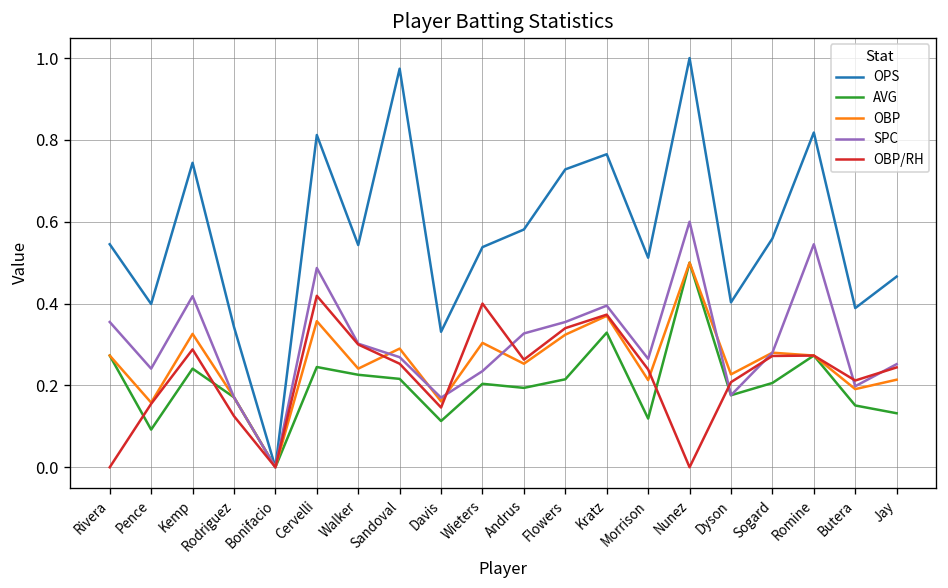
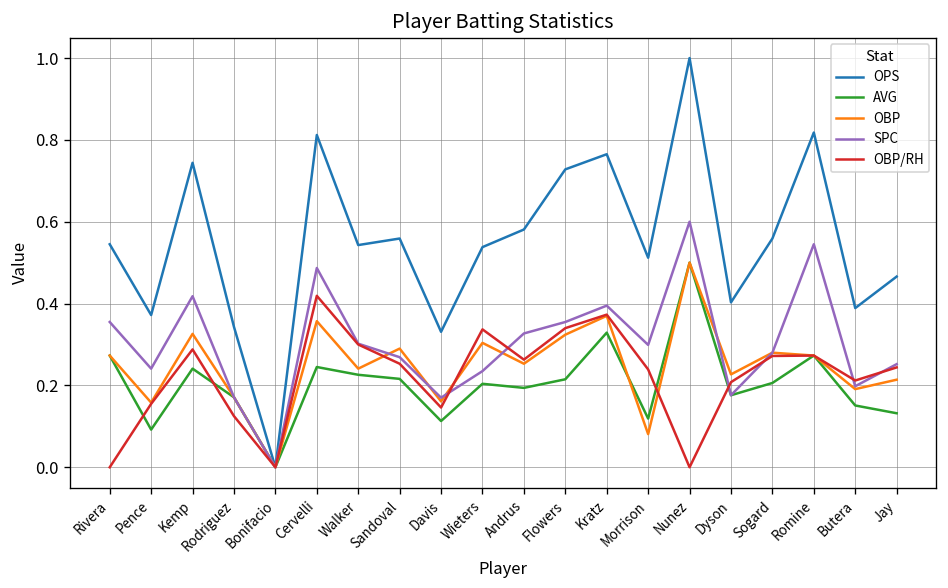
  {
    "OPS": {
      "Rivera": 0.55,
-     "Pence": 0.40,
+     "Pence": 0.37,
      "Kemp": 0.74,
      "Rodriguez": 0.34,
      "Cervelli": 0.81,
      "Walker": 0.54,
-     "Sandoval": 0.97,
+     "Sandoval": 0.56,
      "Davis": 0.33,
      "Wieters": 0.54,
      "Andrus": 0.58,
      "Flowers": 0.73,
      "Kratz": 0.77,
      "Morrison": 0.51,
      "Nunez": 1.00,
      "Dyson": 0.40,
      "Sogard": 0.56,
      "Romine": 0.82,
      "Butera": 0.39,
      "Jay": 0.47
    },
    "AVG": {
      "Pence": 0.09,
      "Kemp": 0.24,
      "Cervelli": 0.25,
      "Walker": 0.23,
      "Sandoval": 0.22,
      "Davis": 0.11,
      "Wieters": 0.20,
      "Andrus": 0.19,
      "Flowers": 0.22,
      "Kratz": 0.33,
      "Morrison": 0.12,
      "Sogard": 0.21,
      "Butera": 0.15,
      "Jay": 0.13
    },
    "OBP": {
      "Kemp": 0.33,
      "Cervelli": 0.36,
      "Walker": 0.24,
      "Sandoval": 0.29,
      "Davis": 0.16,
      "Wieters": 0.30,
      "Andrus": 0.25,
      "Flowers": 0.32,
-     "Morrison": 0.21,
+     "Morrison": 0.08,
      "Dyson": 0.23,
      "Jay": 0.21
    },
    "SPC": {
      "Rivera": 0.36,
      "Pence": 0.24,
      "Kemp": 0.42,
      "Cervelli": 0.49,
      "Sandoval": 0.27,
      "Davis": 0.17,
      "Wieters": 0.24,
      "Andrus": 0.33,
      "Flowers": 0.36,
      "Kratz": 0.40,
-     "Morrison": 0.27,
+     "Morrison": 0.30,
      "Nunez": 0.60,
      "Romine": 0.55,
      "Jay": 0.25
    },
    "OBP/RH": {
      "Rivera": 0.00,
      "Kemp": 0.29,
      "Rodriguez": 0.13,
      "Cervelli": 0.42,
      "Sandoval": 0.25,
      "Davis": 0.15,
-     "Wieters": 0.40,
+     "Wieters": 0.34,
      "Andrus": 0.26,
      "Flowers": 0.34,
      "Morrison": 0.24,
      "Nunez": 0.00,
      "Dyson": 0.21,
      "Sogard": 0.27,
      "Butera": 0.21,
      "Jay": 0.24
    }
  }
